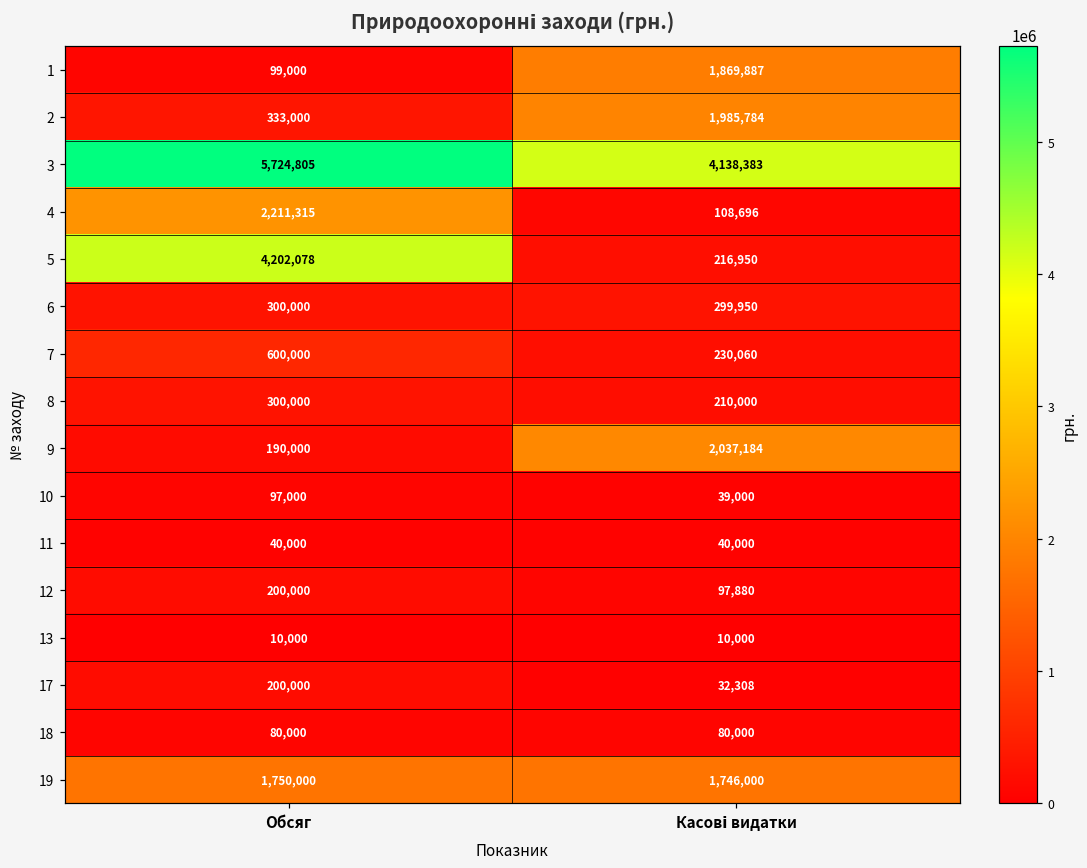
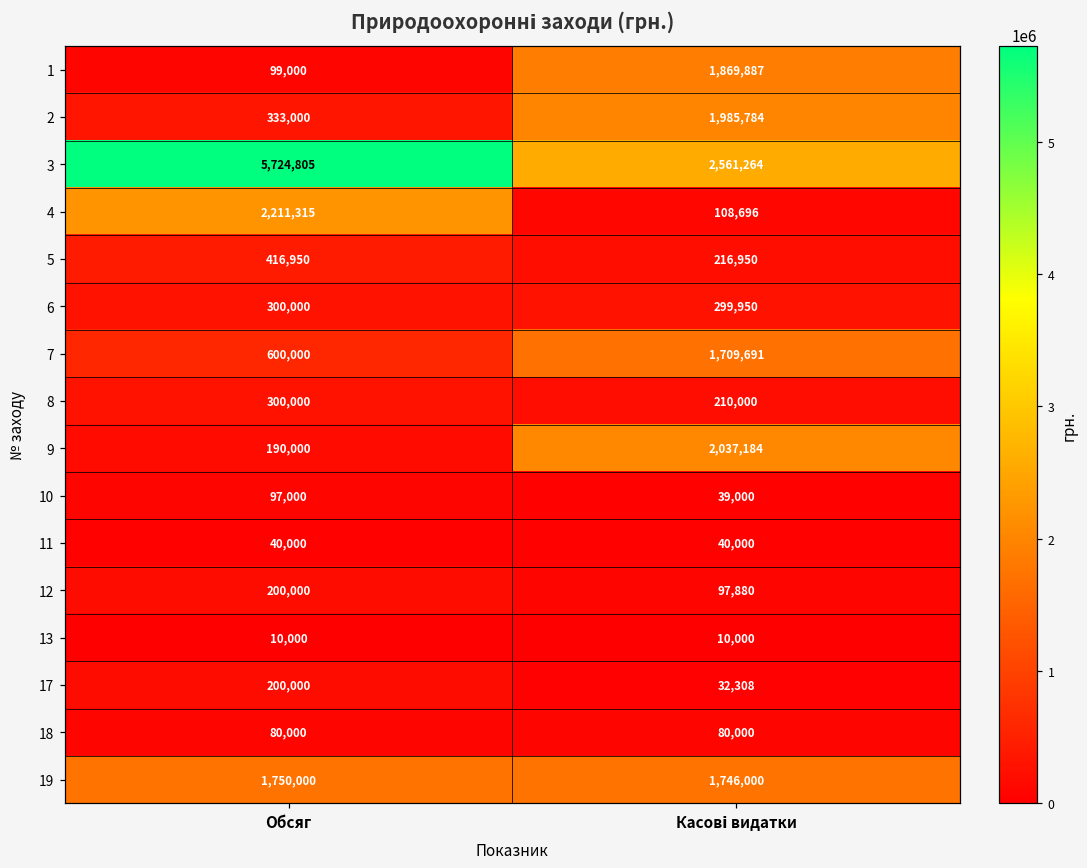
  {
    "1": {
      "Обсяг": "99,000",
      "Касові видатки": "1,869,887"
    },
    "2": {
      "Обсяг": "333,000",
      "Касові видатки": "1,985,784"
    },
    "3": {
      "Обсяг": "5,724,805",
-     "Касові видатки": "4,138,383"
+     "Касові видатки": "2,561,264"
    },
    "4": {
      "Обсяг": "2,211,315",
      "Касові видатки": "108,696"
    },
    "5": {
-     "Обсяг": "4,202,078",
+     "Обсяг": "416,950",
      "Касові видатки": "216,950"
    },
    "6": {
      "Обсяг": "300,000",
      "Касові видатки": "299,950"
    },
    "7": {
      "Обсяг": "600,000",
-     "Касові видатки": "230,060"
+     "Касові видатки": "1,709,691"
    },
    "8": {
      "Обсяг": "300,000",
      "Касові видатки": "210,000"
    },
    "9": {
      "Обсяг": "190,000",
      "Касові видатки": "2,037,184"
    },
    "10": {
      "Обсяг": "97,000",
      "Касові видатки": "39,000"
    },
    "11": {
      "Обсяг": "40,000",
      "Касові видатки": "40,000"
    },
    "12": {
      "Обсяг": "200,000",
      "Касові видатки": "97,880"
    },
    "13": {
      "Обсяг": "10,000",
      "Касові видатки": "10,000"
    },
    "17": {
      "Обсяг": "200,000",
      "Касові видатки": "32,308"
    },
    "18": {
      "Обсяг": "80,000",
      "Касові видатки": "80,000"
    },
    "19": {
      "Обсяг": "1,750,000",
      "Касові видатки": "1,746,000"
    }
  }
